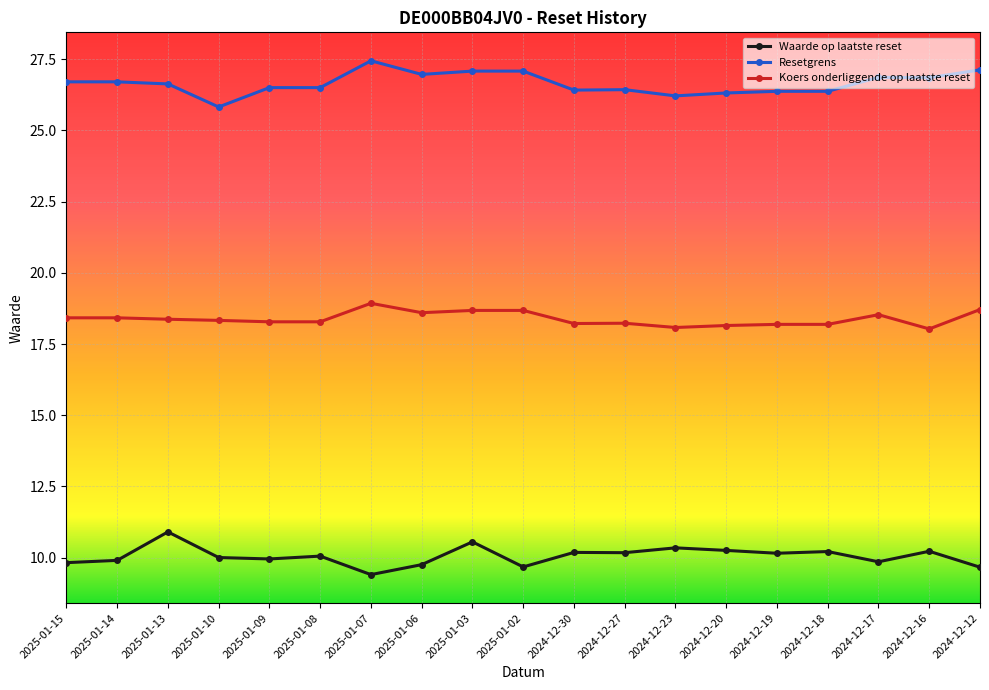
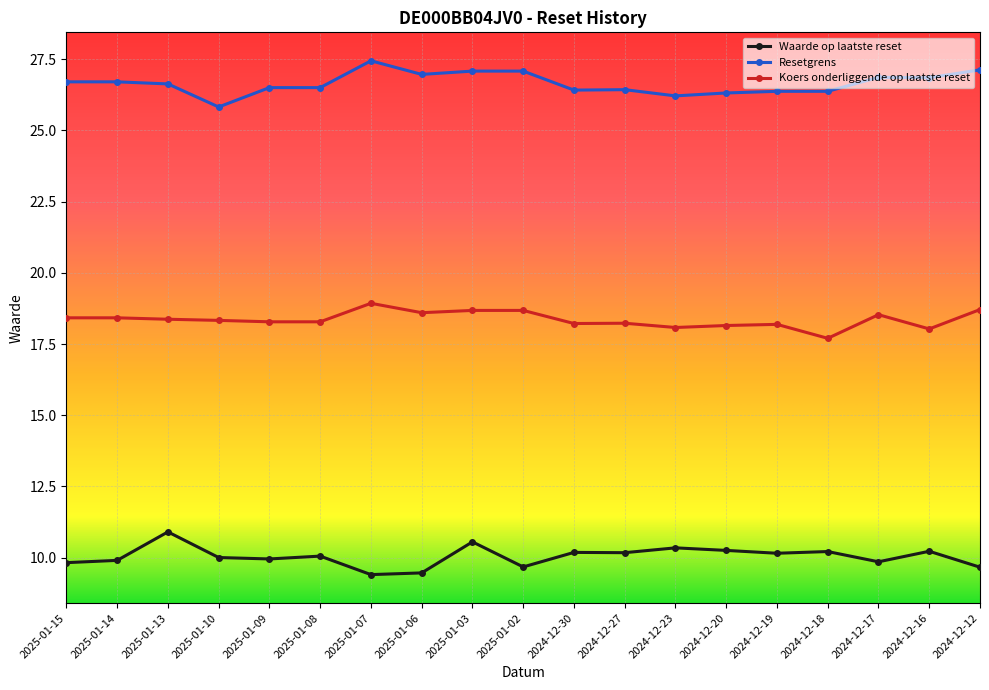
  {
    "Waarde op laatste reset": {
      "2025-01-15": 9.8,
      "2025-01-14": 9.9,
      "2025-01-13": 10.9,
      "2025-01-10": 10.0,
      "2025-01-09": 10.0,
      "2025-01-08": 10.1,
      "2025-01-07": 9.4,
-     "2025-01-06": 9.8,
+     "2025-01-06": 9.5,
      "2025-01-03": 10.6,
      "2025-01-02": 9.7,
      "2024-12-30": 10.2,
      "2024-12-27": 10.2,
      "2024-12-23": 10.3,
      "2024-12-20": 10.3,
      "2024-12-19": 10.2,
      "2024-12-18": 10.2,
      "2024-12-17": 9.9,
      "2024-12-16": 10.2,
      "2024-12-12": 9.7
    },
    "Resetgrens": {
      "2025-01-15": 26.7,
      "2025-01-14": 26.7,
      "2025-01-13": 26.6,
      "2025-01-10": 25.8,
      "2025-01-09": 26.5,
      "2025-01-08": 26.5,
      "2025-01-07": 27.4,
      "2025-01-06": 27.0,
      "2025-01-03": 27.1,
      "2025-01-02": 27.1,
      "2024-12-30": 26.4,
      "2024-12-27": 26.4,
      "2024-12-23": 26.2,
      "2024-12-20": 26.3,
      "2024-12-19": 26.4,
      "2024-12-18": 26.4,
      "2024-12-12": 27.1
    },
    "Koers onderliggende op laatste reset": {
      "2025-01-15": 18.4,
      "2025-01-14": 18.4,
      "2025-01-13": 18.4,
      "2025-01-10": 18.3,
      "2025-01-09": 18.3,
      "2025-01-08": 18.3,
      "2025-01-07": 18.9,
      "2025-01-06": 18.6,
      "2025-01-03": 18.7,
      "2025-01-02": 18.7,
      "2024-12-30": 18.2,
      "2024-12-27": 18.2,
      "2024-12-23": 18.1,
      "2024-12-20": 18.2,
      "2024-12-19": 18.2,
-     "2024-12-18": 18.2,
+     "2024-12-18": 17.7,
      "2024-12-17": 18.5,
      "2024-12-16": 18.0,
      "2024-12-12": 18.7
    }
  }
